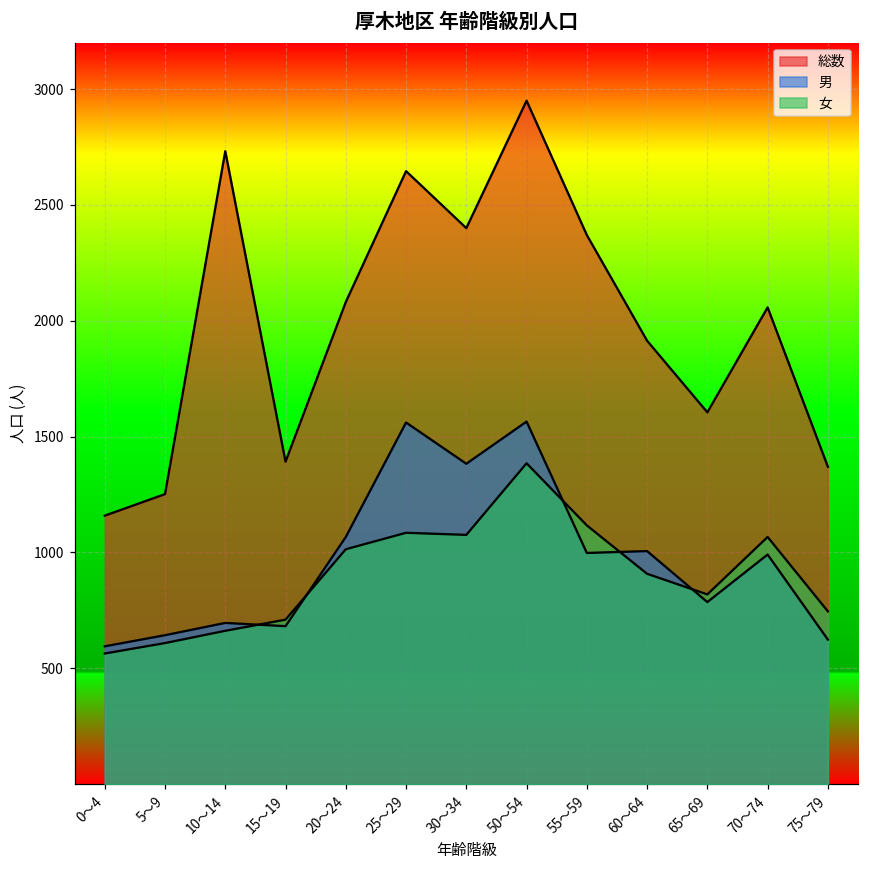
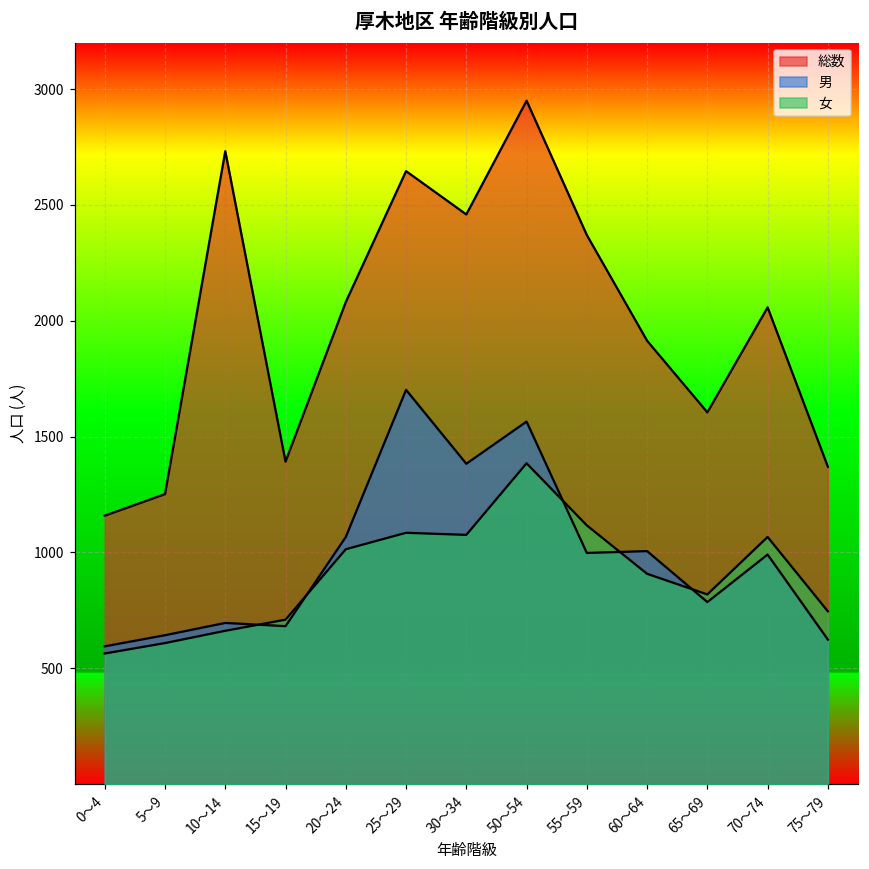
  {
    "総数": {
      "0～4": 1160,
      "5～9": 1250,
      "10～14": 2730,
      "15～19": 1390,
      "20～24": 2080,
      "25～29": 2650,
-     "30～34": 2400,
+     "30～34": 2460,
      "50～54": 2950,
      "55～59": 2370,
      "60～64": 1910,
      "65～69": 1610,
      "70～74": 2060,
      "75～79": 1370
    },
    "男": {
      "0～4": 600,
      "5～9": 640,
      "10～14": 700,
      "15～19": 680,
      "20～24": 1070,
-     "25～29": 1560,
+     "25～29": 1700,
      "30～34": 1380,
      "50～54": 1570,
      "55～59": 1000,
      "60～64": 1010,
      "65～69": 790,
      "70～74": 990,
      "75～79": 620
    },
    "女": {
      "0～4": 560,
      "5～9": 610,
      "10～14": 660,
      "15～19": 710,
      "20～24": 1010,
      "25～29": 1090,
      "30～34": 1080,
      "50～54": 1390,
      "55～59": 1120,
      "60～64": 910,
      "65～69": 820,
      "70～74": 1070,
      "75～79": 750
    }
  }
